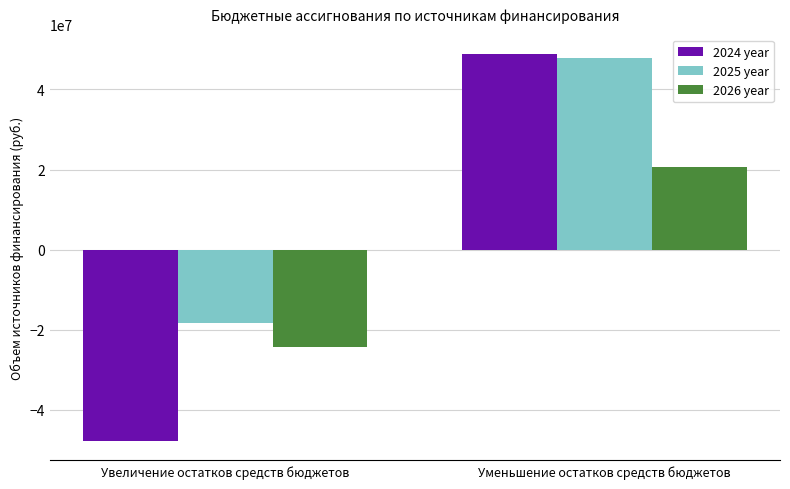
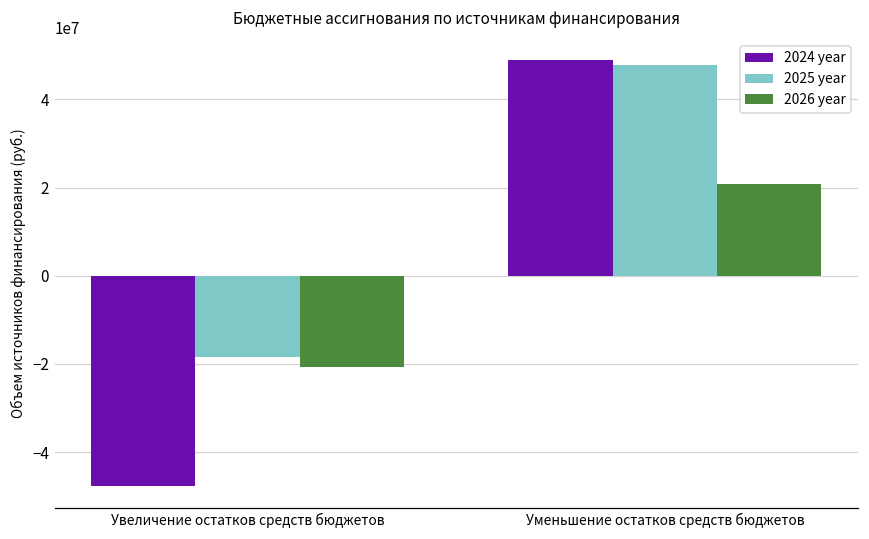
  {
    "2024 year": {
      "Увеличение остатков средств бюджетов": -48000000,
      "Уменьшение остатков средств бюджетов": 49000000
    },
    "2025 year": {
      "Увеличение остатков средств бюджетов": -18000000,
      "Уменьшение остатков средств бюджетов": 48000000
    },
    "2026 year": {
-     "Увеличение остатков средств бюджетов": -24000000,
+     "Увеличение остатков средств бюджетов": -21000000,
      "Уменьшение остатков средств бюджетов": 21000000
    }
  }
